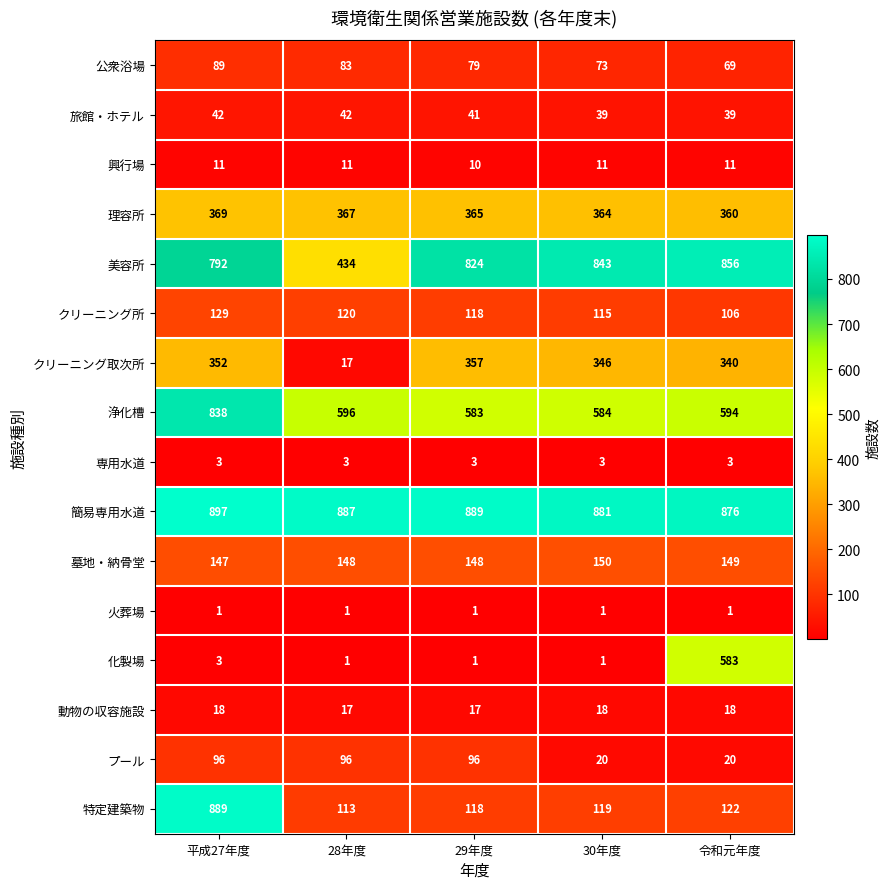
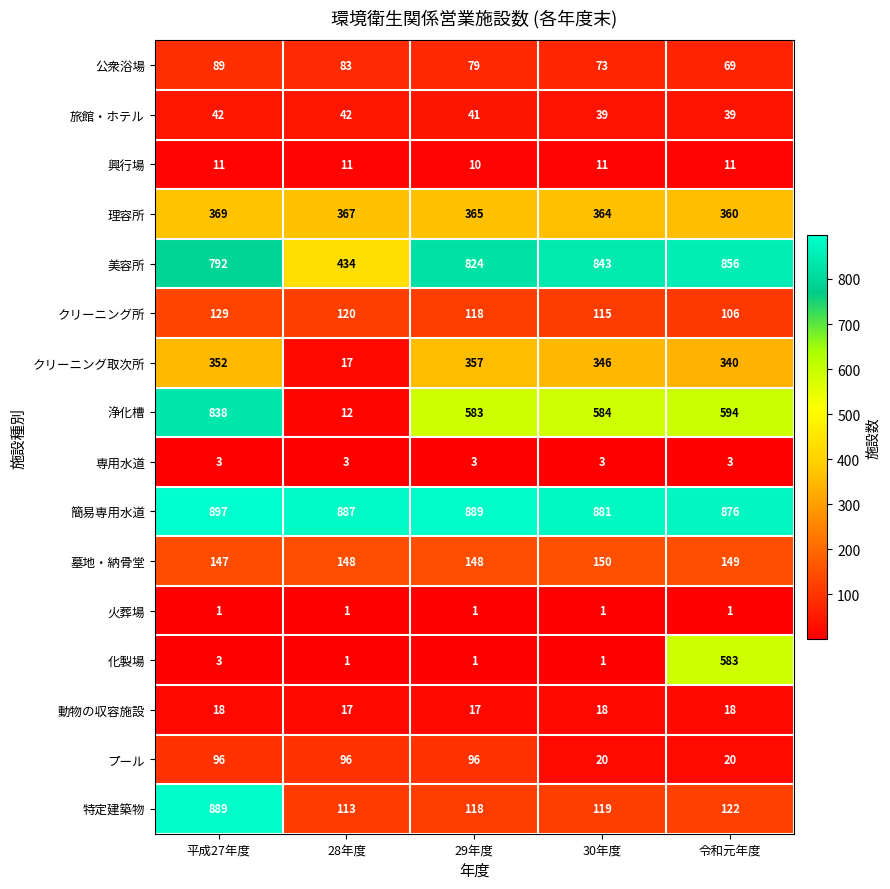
  {
    "公衆浴場": {
      "平成27年度": 89,
      "28年度": 83,
      "29年度": 79,
      "30年度": 73,
      "令和元年度": 69
    },
    "旅館・ホテル": {
      "平成27年度": 42,
      "28年度": 42,
      "29年度": 41,
      "30年度": 39,
      "令和元年度": 39
    },
    "興行場": {
      "平成27年度": 11,
      "28年度": 11,
      "29年度": 10,
      "30年度": 11,
      "令和元年度": 11
    },
    "理容所": {
      "平成27年度": 369,
      "28年度": 367,
      "29年度": 365,
      "30年度": 364,
      "令和元年度": 360
    },
    "美容所": {
      "平成27年度": 792,
      "28年度": 434,
      "29年度": 824,
      "30年度": 843,
      "令和元年度": 856
    },
    "クリーニング所": {
      "平成27年度": 129,
      "28年度": 120,
      "29年度": 118,
      "30年度": 115,
      "令和元年度": 106
    },
    "クリーニング取次所": {
      "平成27年度": 352,
      "28年度": 17,
      "29年度": 357,
      "30年度": 346,
      "令和元年度": 340
    },
    "浄化槽": {
      "平成27年度": 838,
-     "28年度": 596,
+     "28年度": 12,
      "29年度": 583,
      "30年度": 584,
      "令和元年度": 594
    },
    "専用水道": {
      "平成27年度": 3,
      "28年度": 3,
      "29年度": 3,
      "30年度": 3,
      "令和元年度": 3
    },
    "簡易専用水道": {
      "平成27年度": 897,
      "28年度": 887,
      "29年度": 889,
      "30年度": 881,
      "令和元年度": 876
    },
    "墓地・納骨堂": {
      "平成27年度": 147,
      "28年度": 148,
      "29年度": 148,
      "30年度": 150,
      "令和元年度": 149
    },
    "火葬場": {
      "平成27年度": 1,
      "28年度": 1,
      "29年度": 1,
      "30年度": 1,
      "令和元年度": 1
    },
    "化製場": {
      "平成27年度": 3,
      "28年度": 1,
      "29年度": 1,
      "30年度": 1,
      "令和元年度": 583
    },
    "動物の収容施設": {
      "平成27年度": 18,
      "28年度": 17,
      "29年度": 17,
      "30年度": 18,
      "令和元年度": 18
    },
    "プール": {
      "平成27年度": 96,
      "28年度": 96,
      "29年度": 96,
      "30年度": 20,
      "令和元年度": 20
    },
    "特定建築物": {
      "平成27年度": 889,
      "28年度": 113,
      "29年度": 118,
      "30年度": 119,
      "令和元年度": 122
    }
  }
